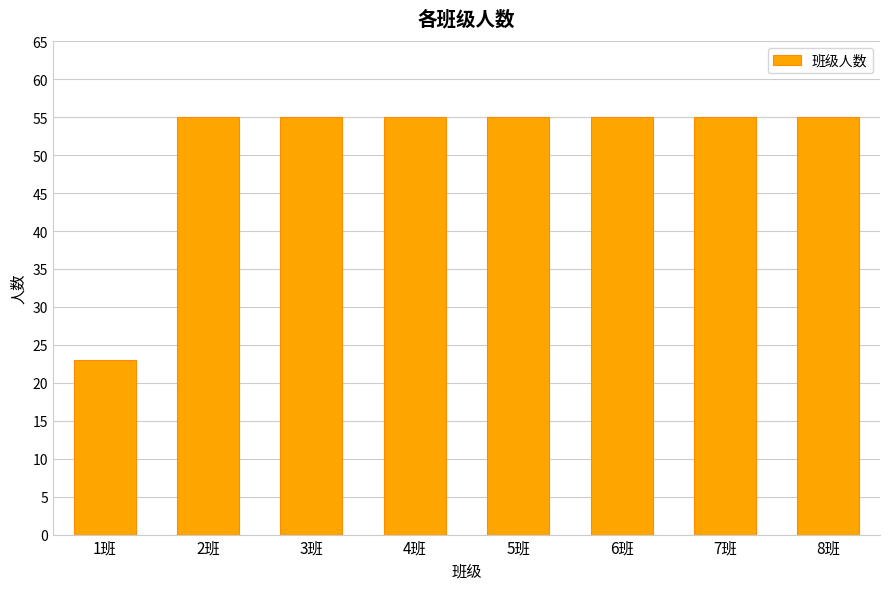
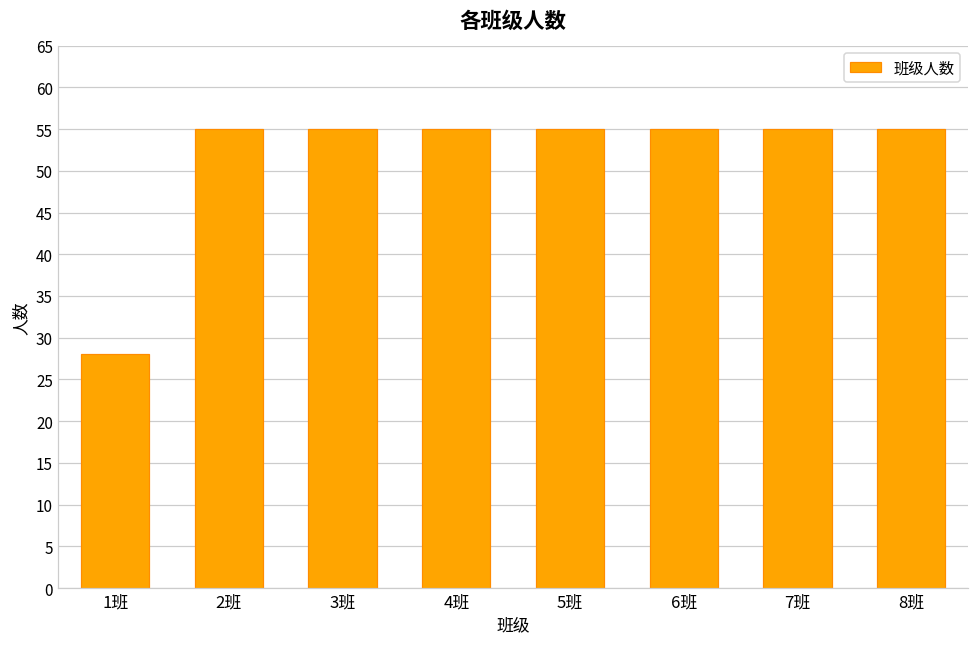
  {
-   "1班": 23,
+   "1班": 28,
    "2班": 55,
    "3班": 55,
    "4班": 55,
    "5班": 55,
    "6班": 55,
    "7班": 55,
    "8班": 55
  }
